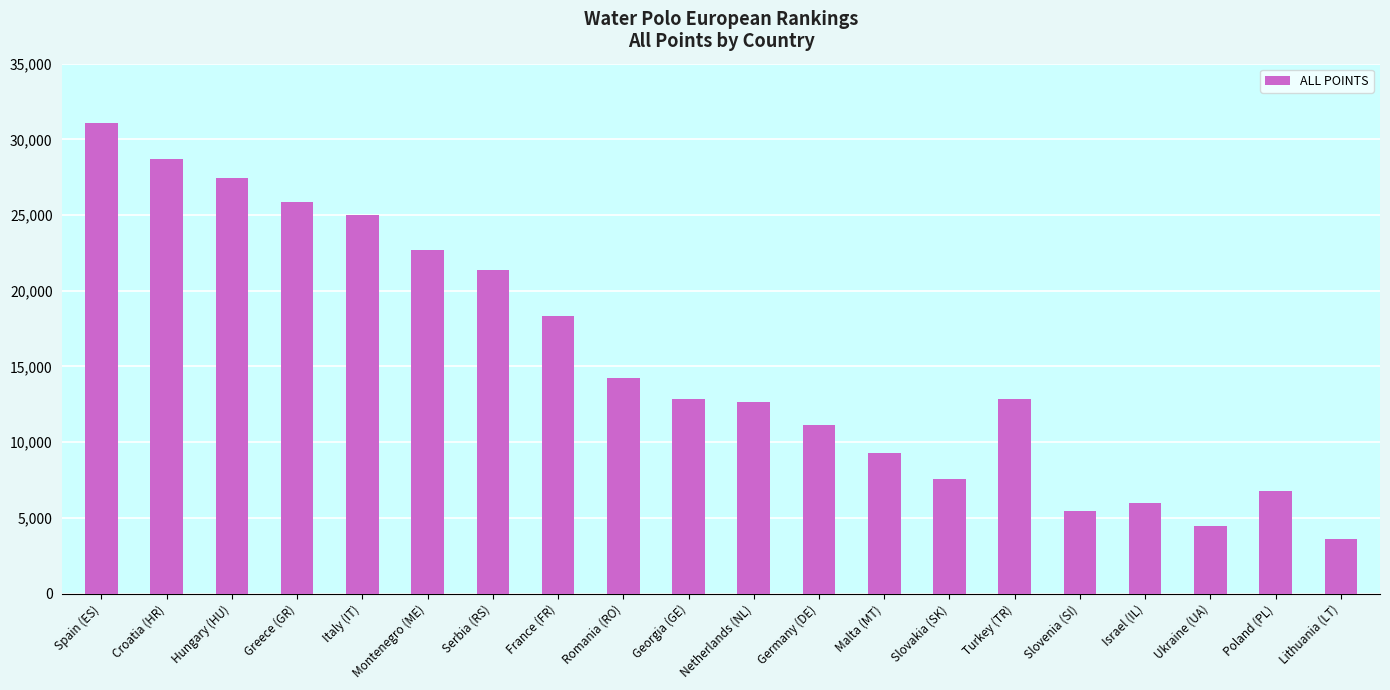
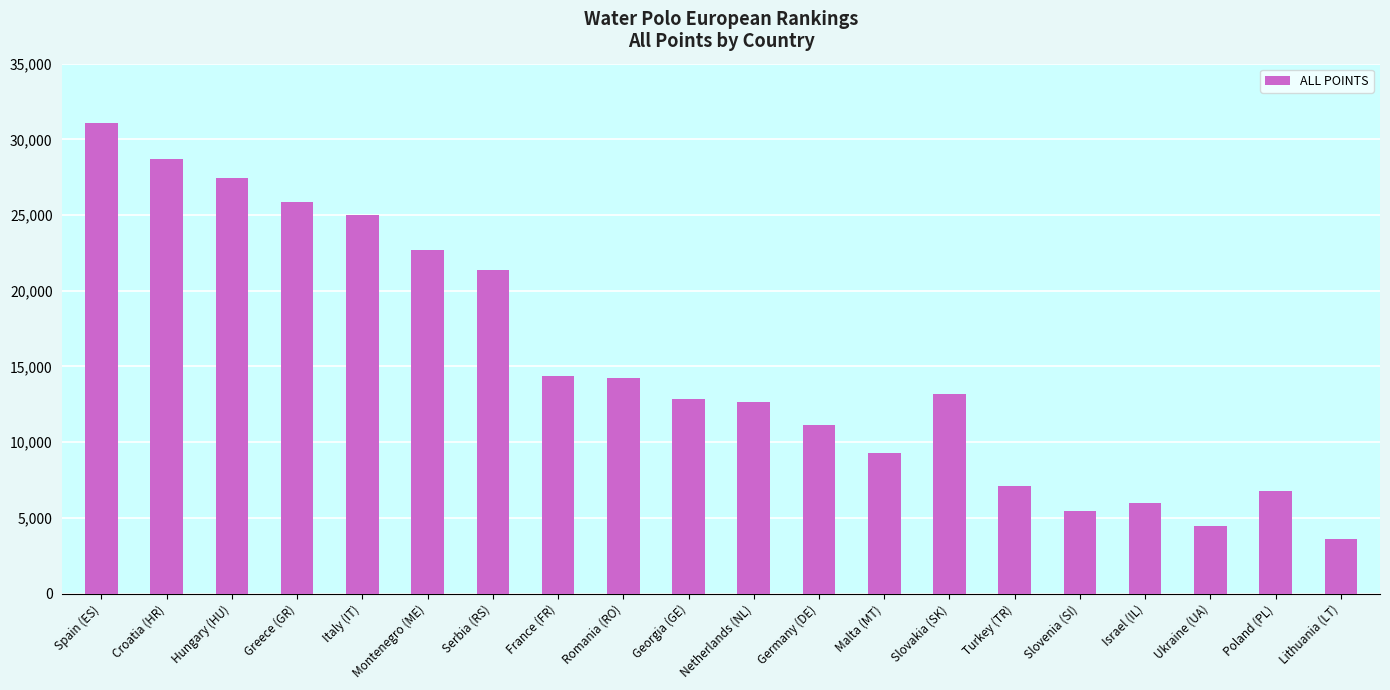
  {
    "Spain (ES)": "31,100",
    "Croatia (HR)": "28,700",
    "Hungary (HU)": "27,400",
    "Greece (GR)": "25,900",
    "Italy (IT)": "25,000",
    "Montenegro (ME)": "22,700",
    "Serbia (RS)": "21,400",
-   "France (FR)": "18,300",
+   "France (FR)": "14,400",
    "Romania (RO)": "14,200",
    "Georgia (GE)": "12,800",
    "Netherlands (NL)": "12,600",
    "Germany (DE)": "11,200",
    "Malta (MT)": "9,300",
-   "Slovakia (SK)": "7,600",
-   "Turkey (TR)": "12,900",
+   "Slovakia (SK)": "13,200",
+   "Turkey (TR)": "7,100",
    "Slovenia (SI)": "5,500",
    "Israel (IL)": "6,000",
    "Ukraine (UA)": "4,500",
    "Poland (PL)": "6,800",
    "Lithuania (LT)": "3,600"
  }
